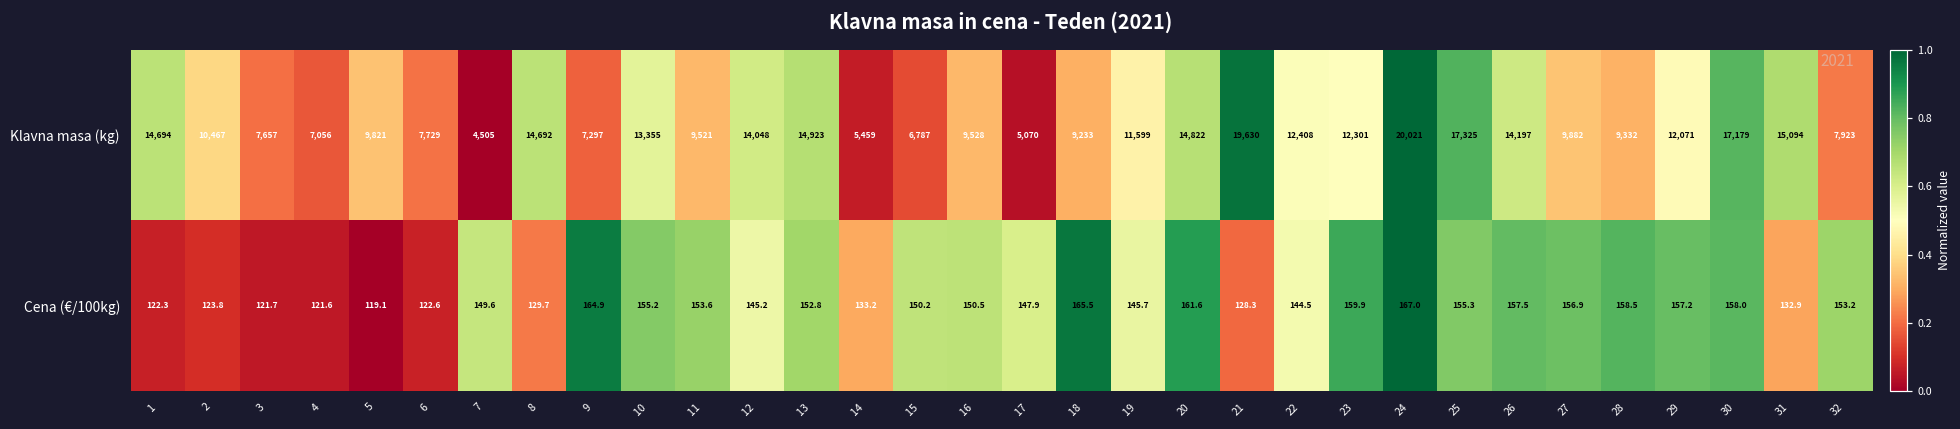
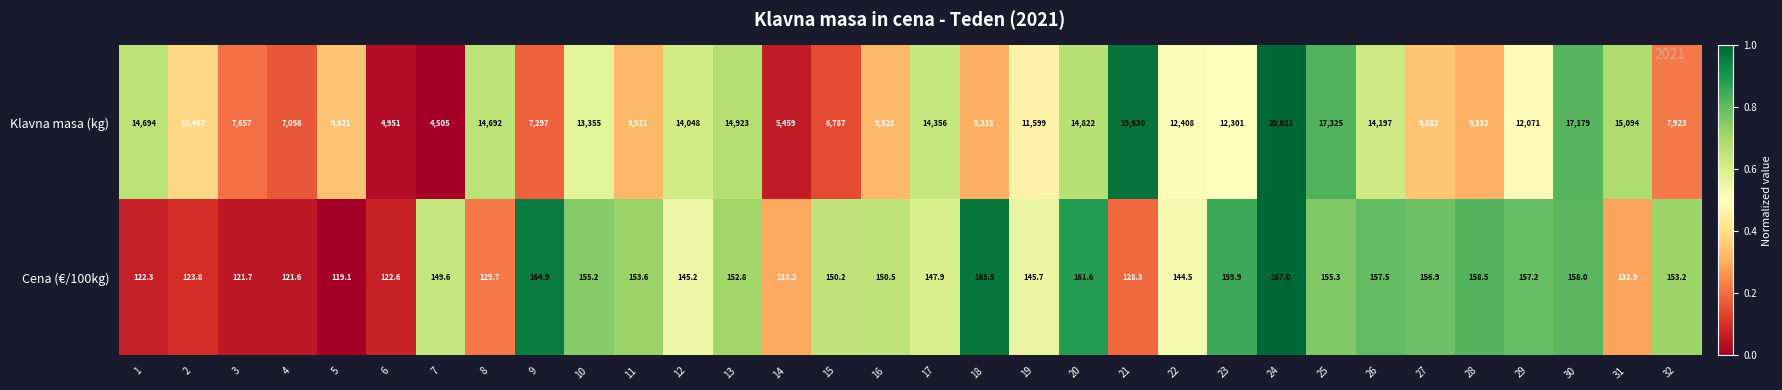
  {
    "Klavna masa (kg)": {
      "1": "14,694",
      "2": "10,467",
      "3": "7,657",
      "4": "7,056",
      "5": "9,821",
-     "6": "7,729",
+     "6": "4,951",
      "7": "4,505",
      "8": "14,692",
      "9": "7,297",
      "10": "13,355",
      "11": "9,521",
      "12": "14,048",
      "13": "14,923",
      "14": "5,459",
      "15": "6,787",
      "16": "9,528",
-     "17": "5,070",
+     "17": "14,356",
      "18": "9,233",
      "19": "11,599",
      "20": "14,822",
      "21": "19,630",
      "22": "12,408",
      "23": "12,301",
      "24": "20,021",
      "25": "17,325",
      "26": "14,197",
      "27": "9,882",
      "28": "9,332",
      "29": "12,071",
      "30": "17,179",
      "31": "15,094"
    },
    "Cena (€/100kg)": {
      "1": "122.3",
      "2": "123.8",
      "3": "121.7",
      "4": "121.6",
      "5": "119.1",
      "6": "122.6",
      "7": "149.6",
      "8": "129.7",
      "9": "164.9",
      "10": "155.2",
      "11": "153.6",
      "12": "145.2",
      "13": "152.8",
      "14": "133.2",
      "15": "150.2",
      "16": "150.5",
      "17": "147.9",
      "18": "165.5",
      "19": "145.7",
      "20": "161.6",
      "21": "128.3",
      "22": "144.5",
      "23": "159.9",
      "24": "167.0",
      "25": "155.3",
      "26": "157.5",
      "27": "156.9",
      "28": "158.5",
      "29": "157.2",
      "30": "158.0",
      "31": "132.9",
      "32": "153.2"
    }
  }
